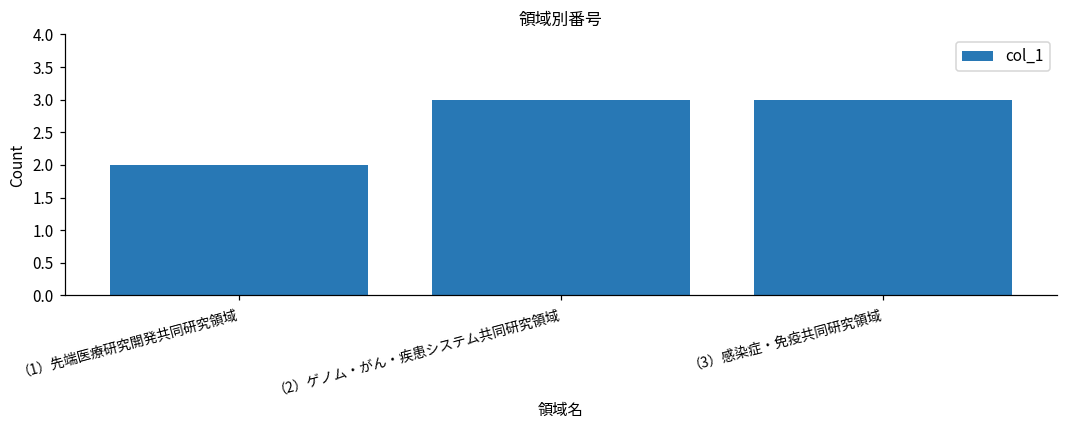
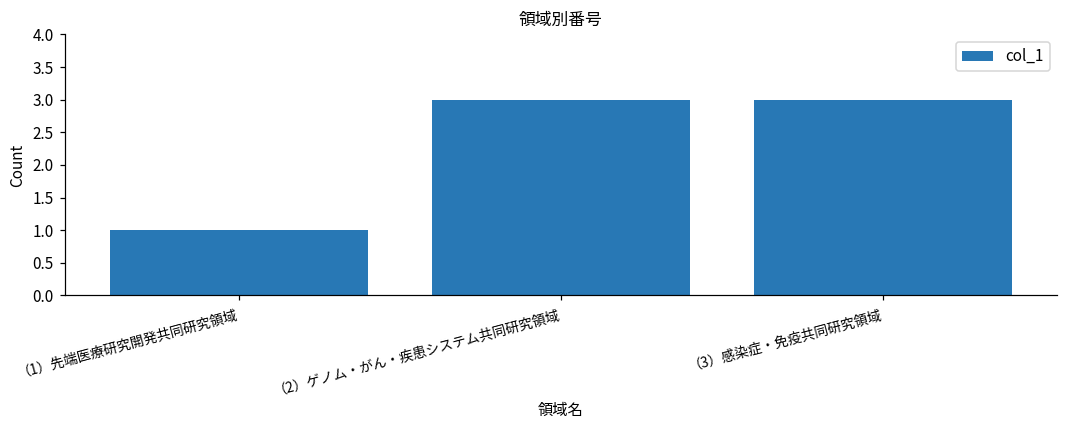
  {
-   "（1）先端医療研究開発共同研究領域": 2,
+   "（1）先端医療研究開発共同研究領域": 1,
    "（2）ゲノム・がん・疾患システム共同研究領域": 3,
    "（3）感染症・免疫共同研究領域": 3
  }
